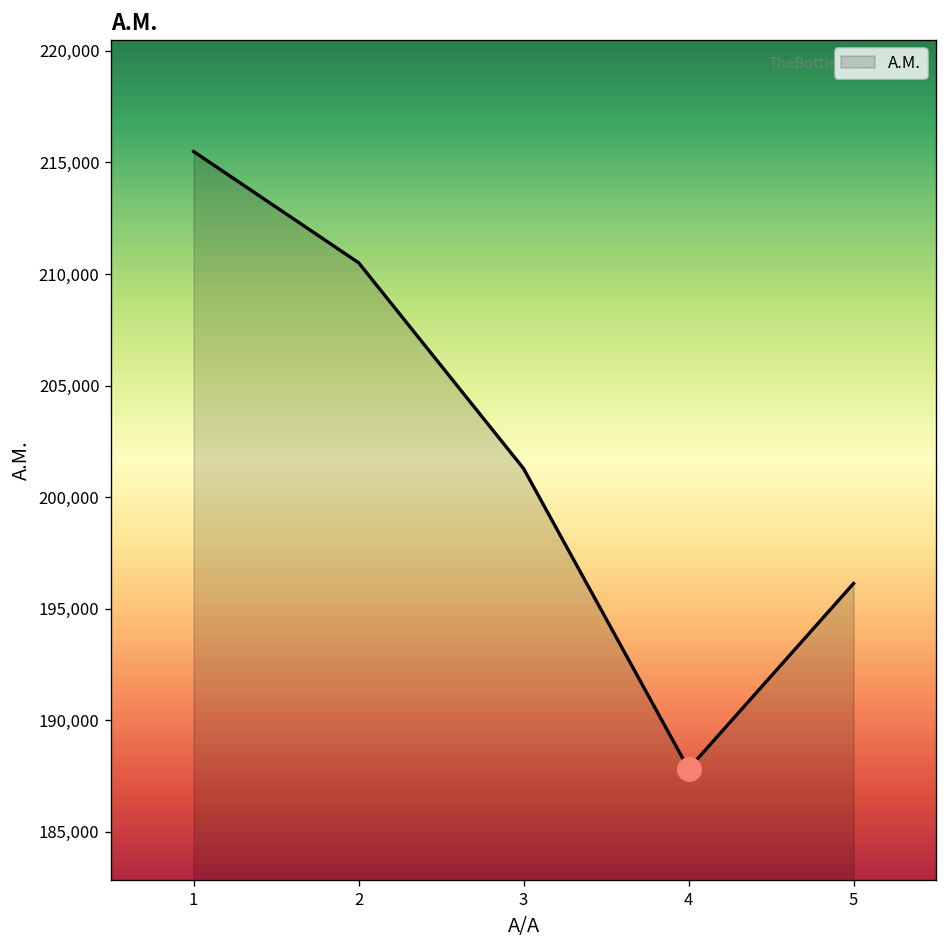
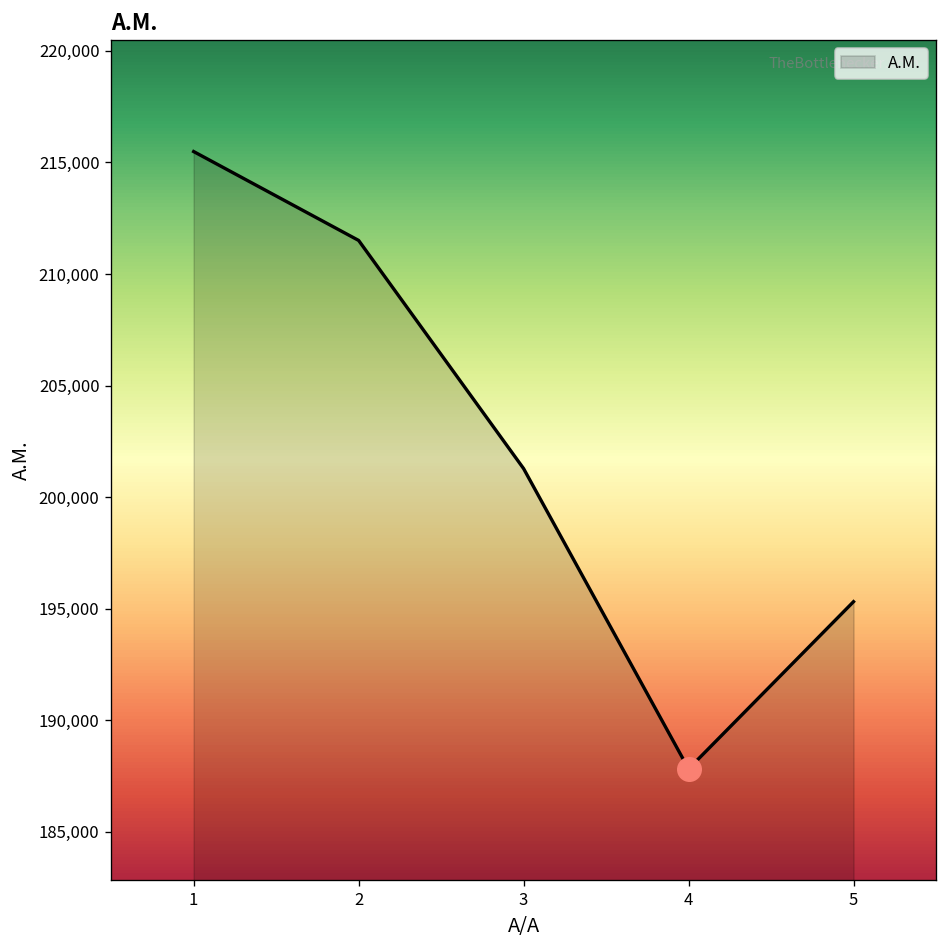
  {
    "A.M.": {
      "1": "215,500",
-     "2": "210,500",
+     "2": "211,500",
      "3": "201,300",
-     "5": "196,100"
+     "5": "195,300"
    }
  }
